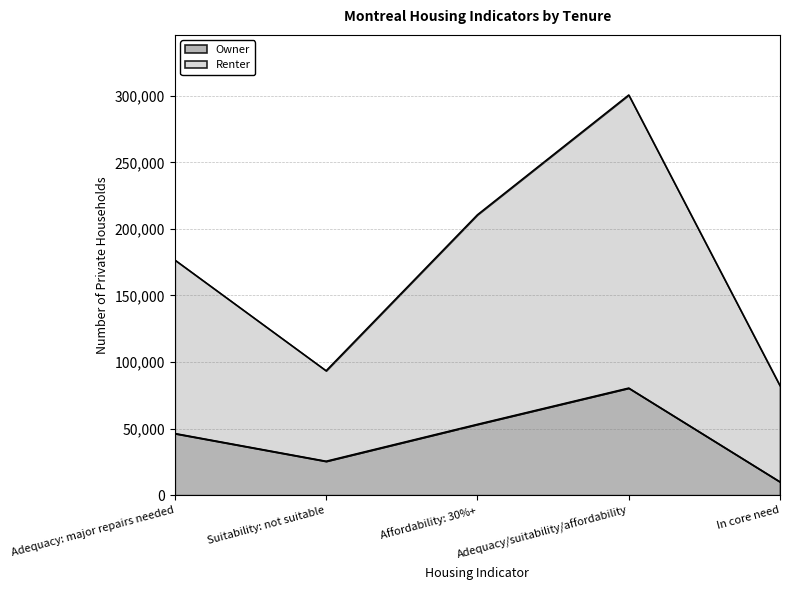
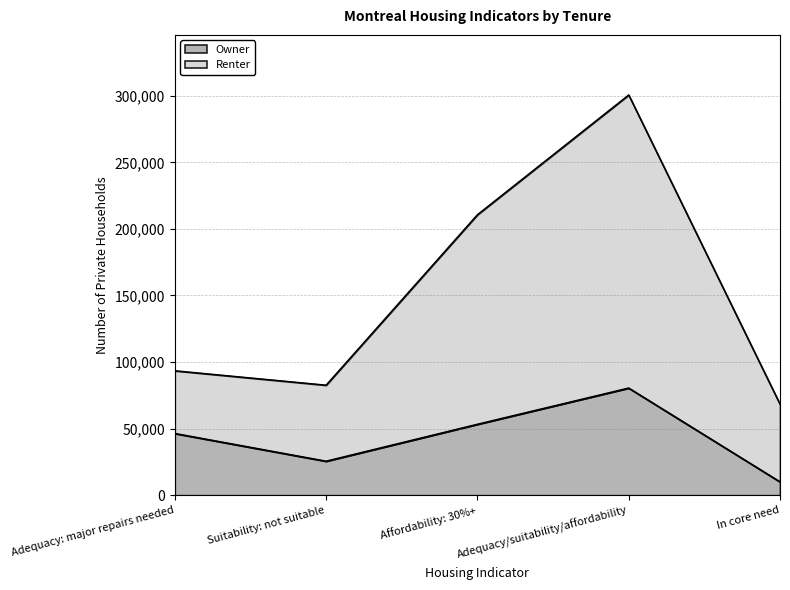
  {
    "Owner": {
      "Adequacy: major repairs needed": "46,000",
      "Suitability: not suitable": "26,000",
      "Affordability: 30%+": "53,000",
      "Adequacy/suitability/affordability": "81,000",
      "In core need": "10,000"
    },
    "Renter": {
-     "Adequacy: major repairs needed": "130,000",
-     "Suitability: not suitable": "68,000",
+     "Adequacy: major repairs needed": "47,000",
+     "Suitability: not suitable": "57,000",
      "Affordability: 30%+": "157,000",
      "Adequacy/suitability/affordability": "220,000",
-     "In core need": "72,000"
+     "In core need": "58,000"
    }
  }
